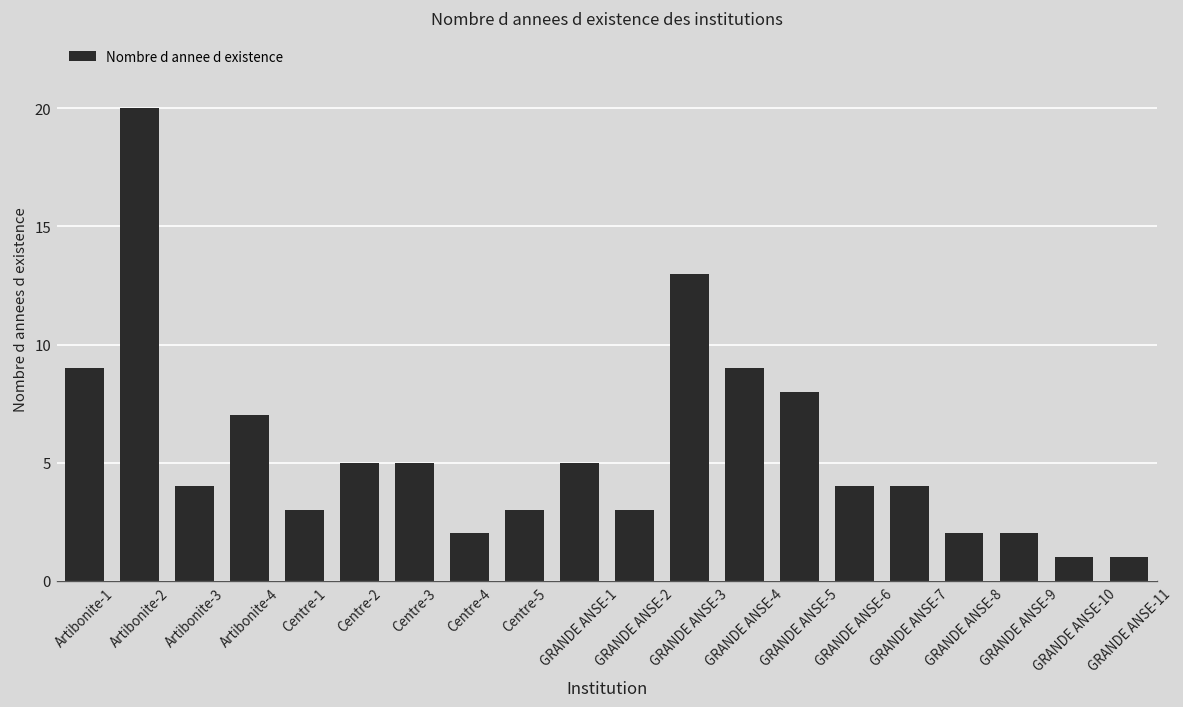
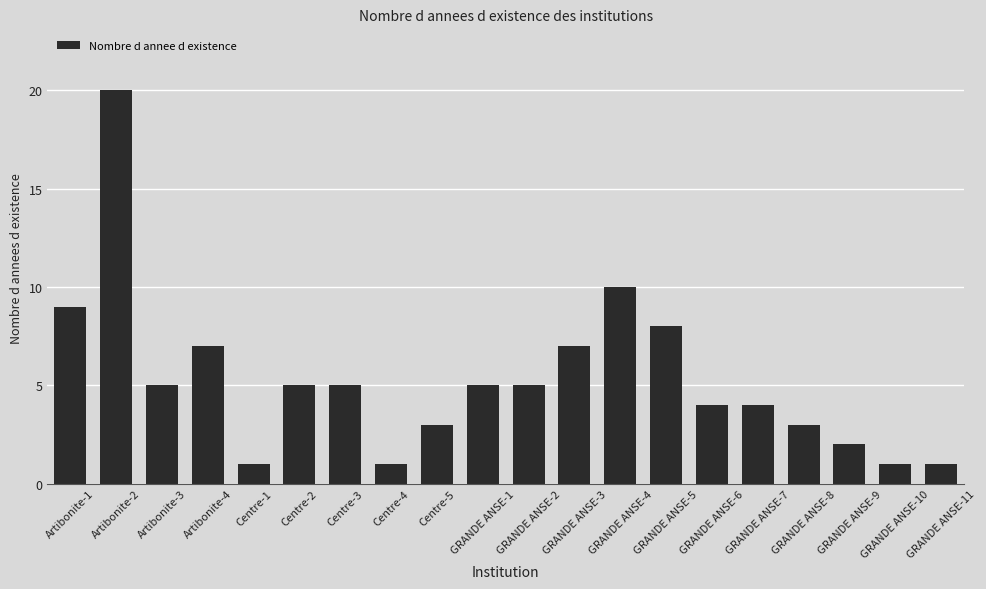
  {
    "Artibonite-1": 9,
    "Artibonite-2": 20,
-   "Artibonite-3": 4,
+   "Artibonite-3": 5,
    "Artibonite-4": 7,
-   "Centre-1": 3,
+   "Centre-1": 1,
    "Centre-2": 5,
    "Centre-3": 5,
-   "Centre-4": 2,
+   "Centre-4": 1,
    "Centre-5": 3,
    "GRANDE ANSE-1": 5,
-   "GRANDE ANSE-2": 3,
-   "GRANDE ANSE-3": 13,
-   "GRANDE ANSE-4": 9,
+   "GRANDE ANSE-2": 5,
+   "GRANDE ANSE-3": 7,
+   "GRANDE ANSE-4": 10,
    "GRANDE ANSE-5": 8,
    "GRANDE ANSE-6": 4,
    "GRANDE ANSE-7": 4,
-   "GRANDE ANSE-8": 2,
+   "GRANDE ANSE-8": 3,
    "GRANDE ANSE-9": 2,
    "GRANDE ANSE-10": 1,
    "GRANDE ANSE-11": 1
  }
